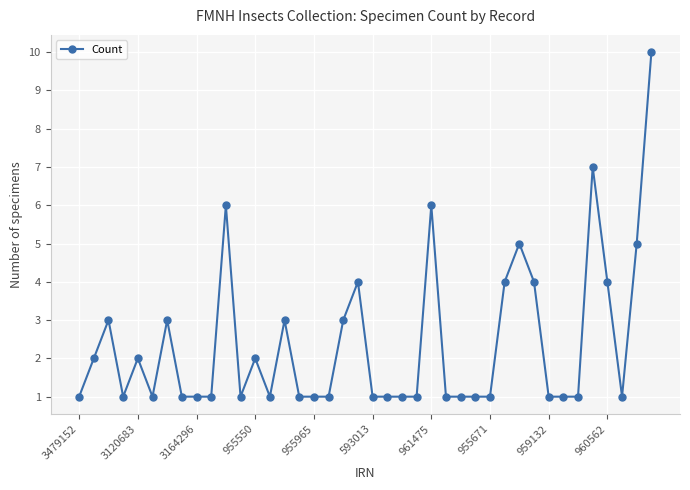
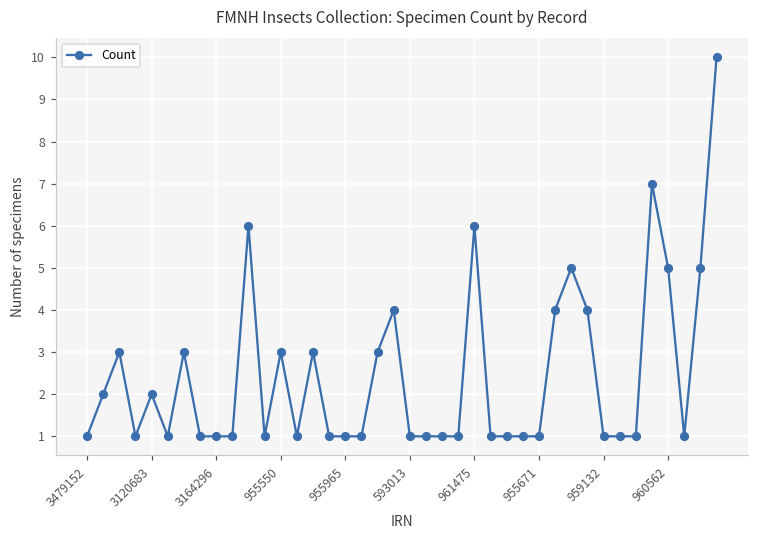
  {
    "3479152": 1,
    "3120683": 2,
    "3164296": 1,
-   "955550": 2,
+   "955550": 3,
    "955965": 1,
    "593013": 1,
    "961475": 6,
    "955671": 1,
    "959132": 1,
-   "960562": 4
+   "960562": 5
  }
